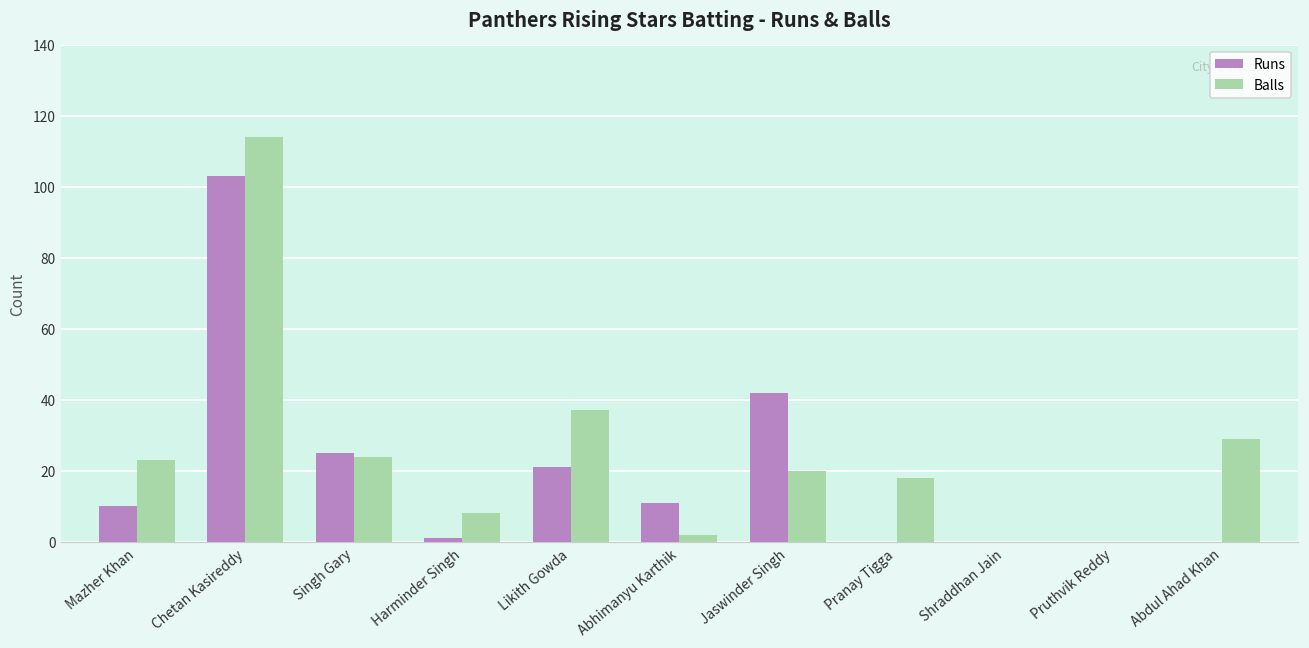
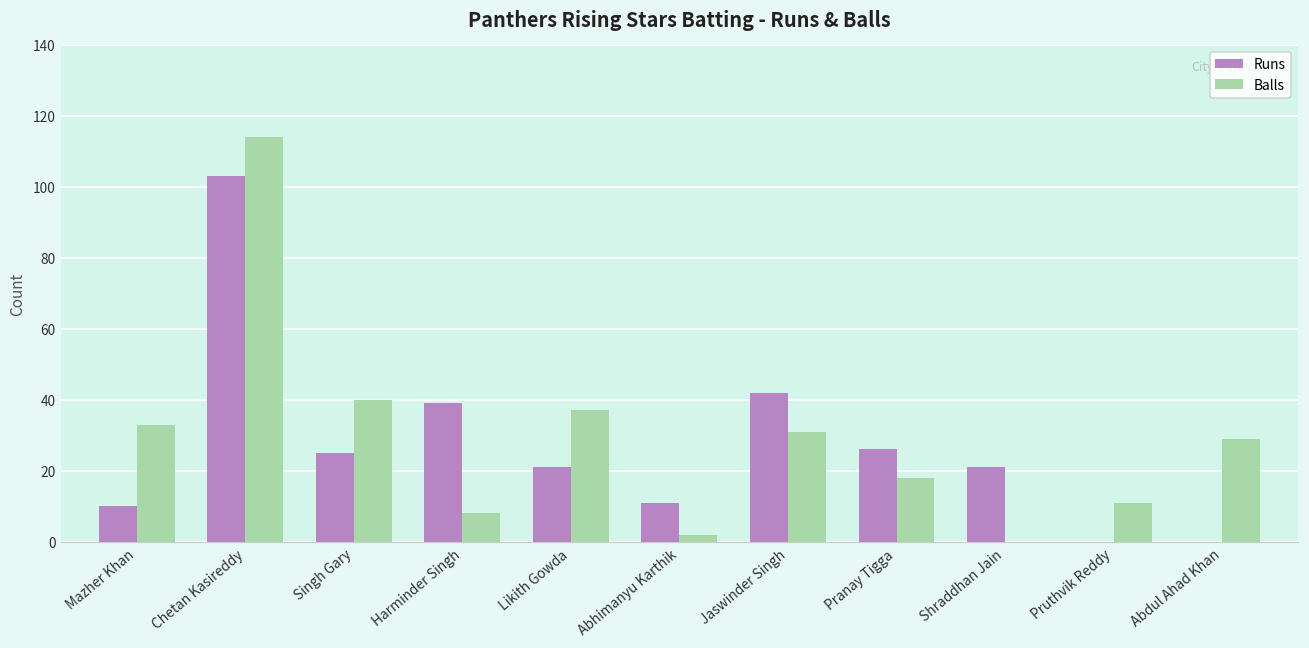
  {
    "Runs": {
      "Mazher Khan": 10,
      "Chetan Kasireddy": 103,
      "Singh Gary": 25,
-     "Harminder Singh": 1,
+     "Harminder Singh": 39,
      "Likith Gowda": 21,
      "Abhimanyu Karthik": 11,
      "Jaswinder Singh": 42,
-     "Pranay Tigga": 0,
-     "Shraddhan Jain": 0,
+     "Pranay Tigga": 26,
+     "Shraddhan Jain": 21,
      "Pruthvik Reddy": 0,
      "Abdul Ahad Khan": 0
    },
    "Balls": {
-     "Mazher Khan": 23,
+     "Mazher Khan": 33,
      "Chetan Kasireddy": 114,
-     "Singh Gary": 24,
+     "Singh Gary": 40,
      "Harminder Singh": 8,
      "Likith Gowda": 37,
      "Abhimanyu Karthik": 2,
-     "Jaswinder Singh": 20,
+     "Jaswinder Singh": 31,
      "Pranay Tigga": 18,
      "Shraddhan Jain": 0,
-     "Pruthvik Reddy": 0,
+     "Pruthvik Reddy": 11,
      "Abdul Ahad Khan": 29
    }
  }
